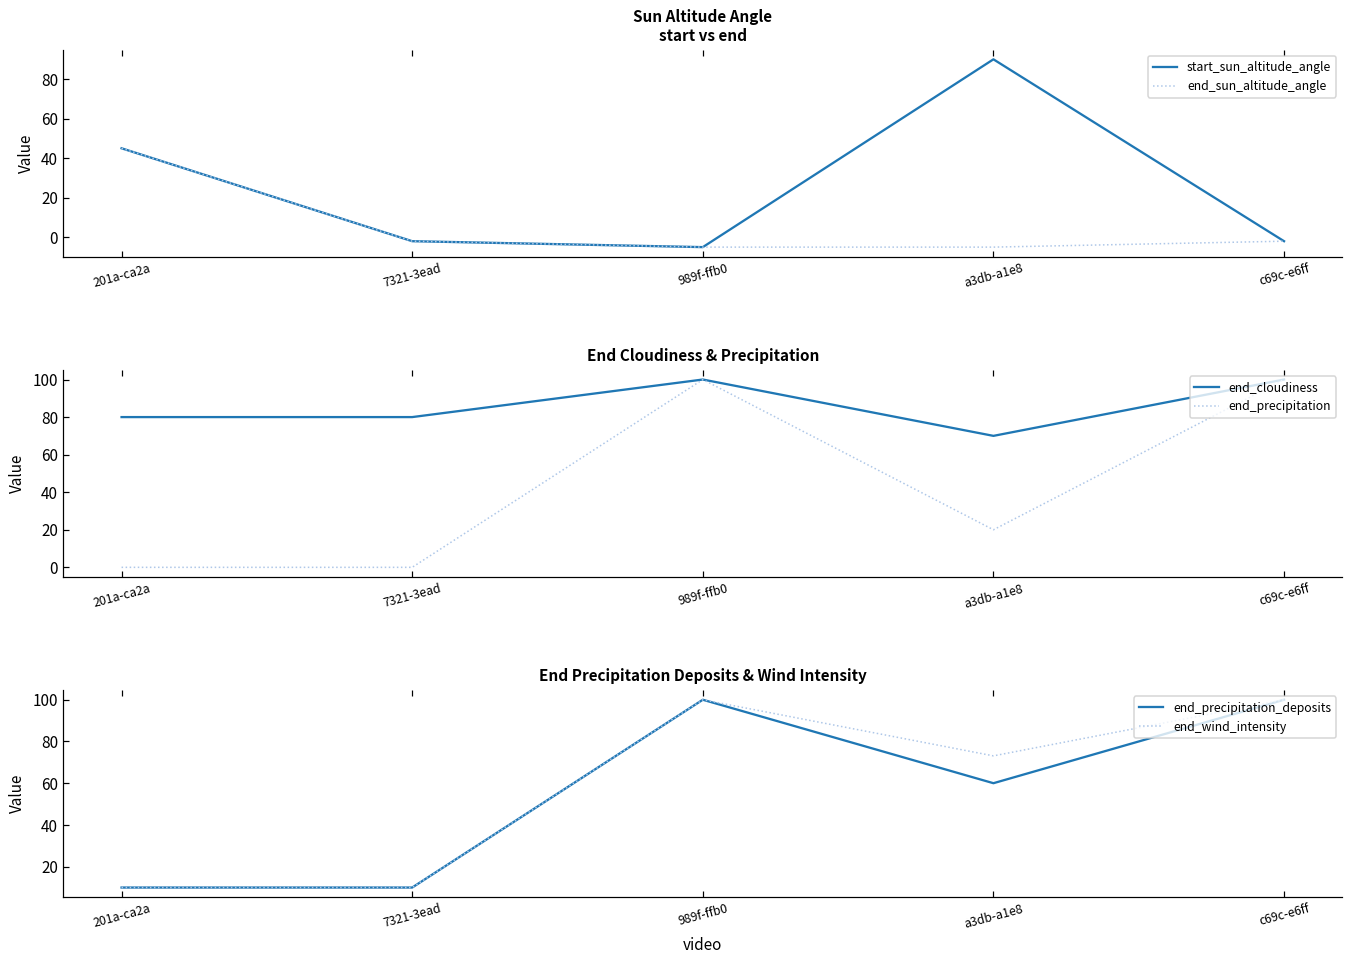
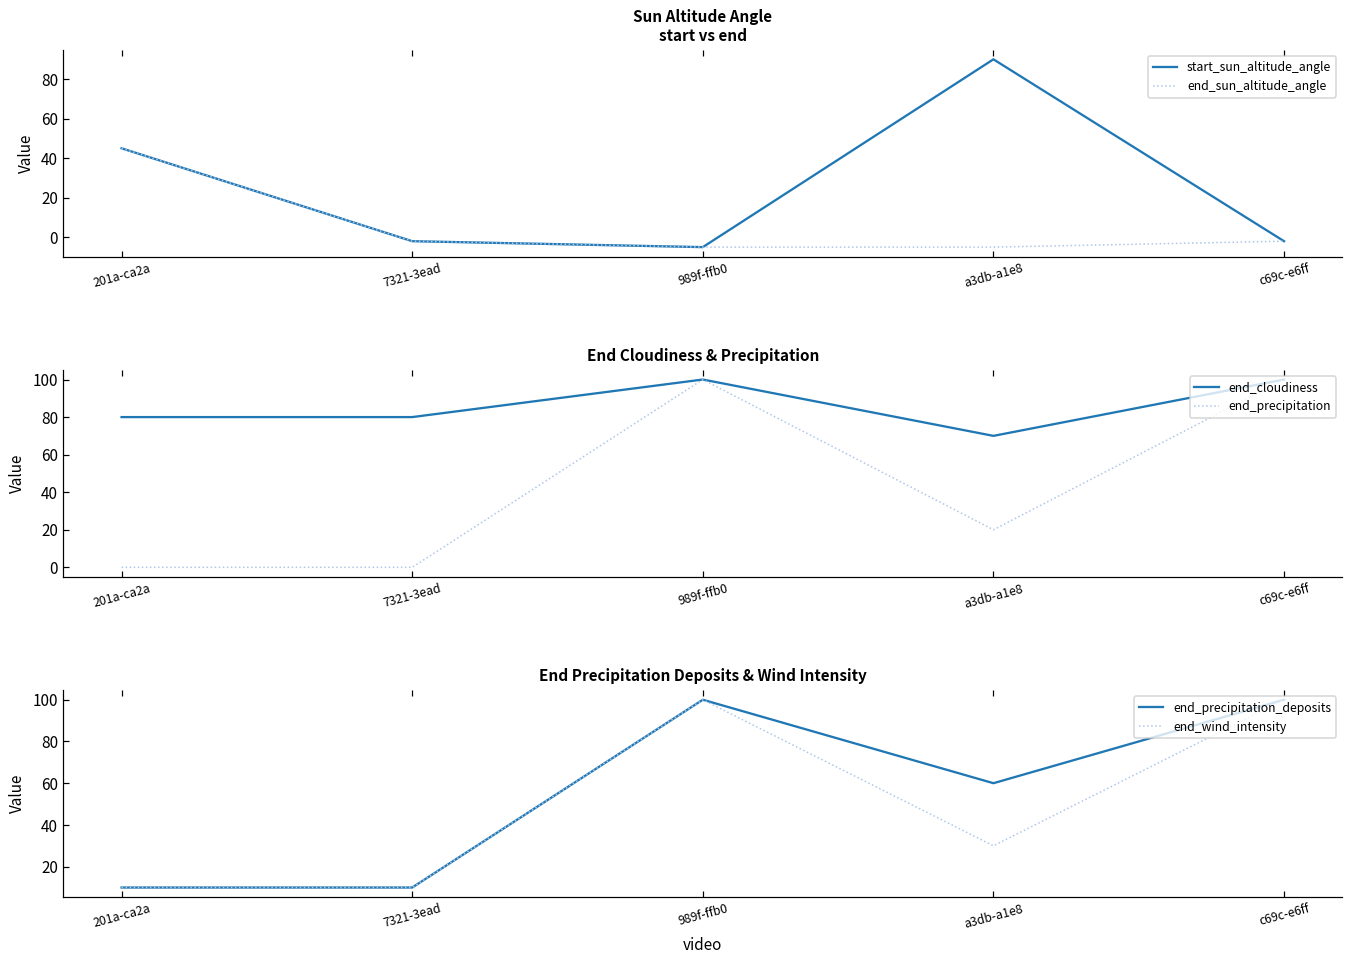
  {
    "Sun Altitude Angle start vs end": {
      "start_sun_altitude_angle": {
        "a3db-a1e8": 90
      },
      "end_sun_altitude_angle": {
        "a3db-a1e8": -5
      }
    },
    "End Cloudiness & Precipitation": {
      "end_cloudiness": {
        "201a-ca2a": 80,
        "7321-3ead": 80,
        "a3db-a1e8": 70
      },
      "end_precipitation": {
        "201a-ca2a": 0,
        "7321-3ead": 0,
        "a3db-a1e8": 20
      }
    },
    "End Precipitation Deposits & Wind Intensity": {
      "end_precipitation_deposits": {
        "a3db-a1e8": 60
      },
      "end_wind_intensity": {
-       "a3db-a1e8": 73
+       "a3db-a1e8": 30
      }
    }
  }
